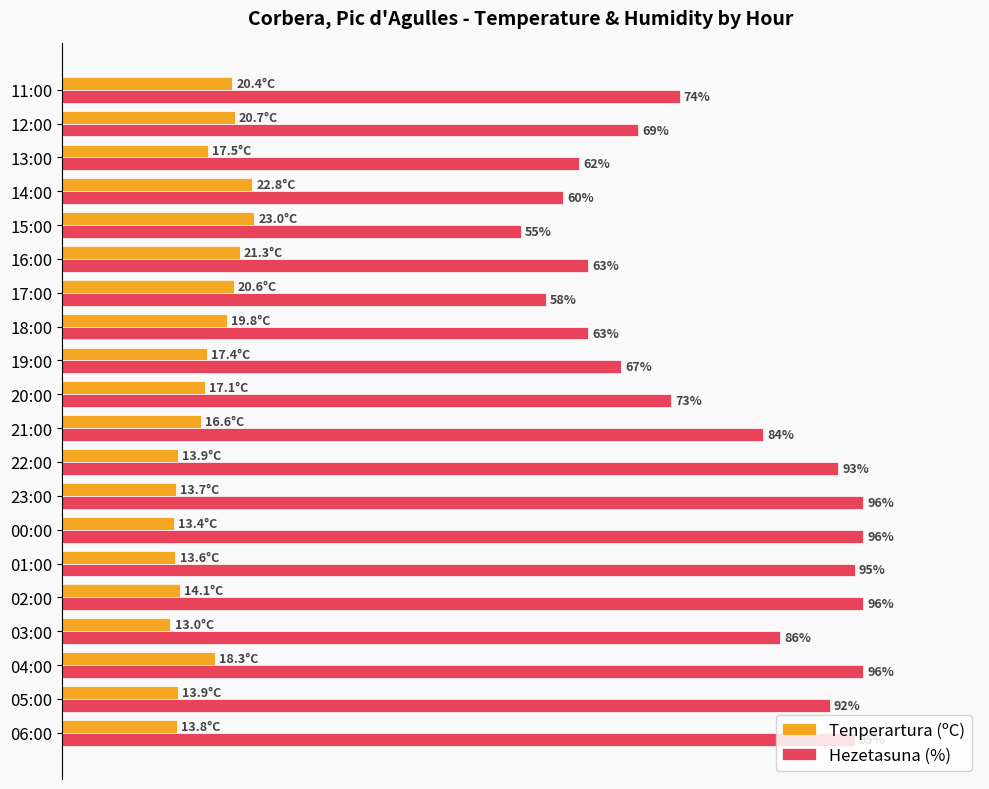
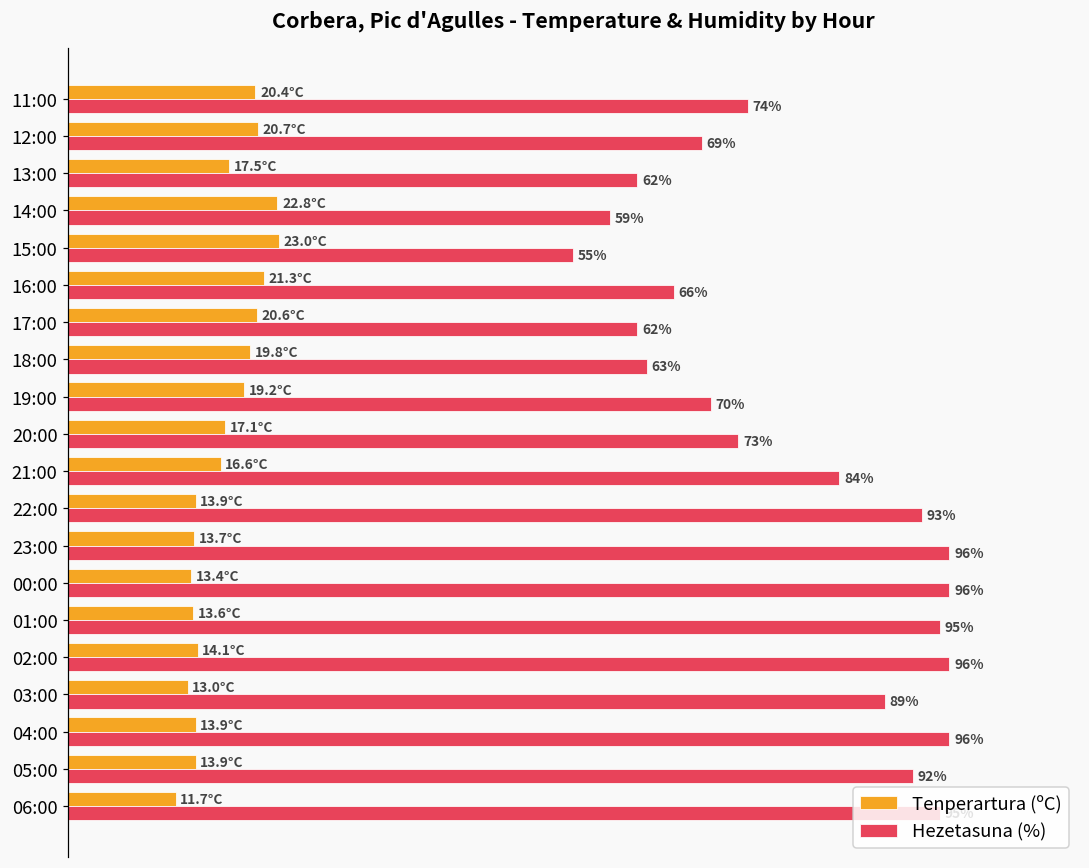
  {
    "Tenperartura (ºC)": {
      "11:00": "20.4°C",
      "12:00": "20.7°C",
      "13:00": "17.5°C",
      "14:00": "22.8°C",
      "15:00": "23.0°C",
      "16:00": "21.3°C",
      "17:00": "20.6°C",
      "18:00": "19.8°C",
-     "19:00": "17.4°C",
+     "19:00": "19.2°C",
      "20:00": "17.1°C",
      "21:00": "16.6°C",
      "22:00": "13.9°C",
      "23:00": "13.7°C",
      "00:00": "13.4°C",
      "01:00": "13.6°C",
      "02:00": "14.1°C",
      "03:00": "13.0°C",
-     "04:00": "18.3°C",
+     "04:00": "13.9°C",
      "05:00": "13.9°C",
-     "06:00": "13.8°C"
+     "06:00": "11.7°C"
    },
    "Hezetasuna (%)": {
      "11:00": "74%",
      "12:00": "69%",
      "13:00": "62%",
-     "14:00": "60%",
+     "14:00": "59%",
      "15:00": "55%",
-     "16:00": "63%",
-     "17:00": "58%",
+     "16:00": "66%",
+     "17:00": "62%",
      "18:00": "63%",
-     "19:00": "67%",
+     "19:00": "70%",
      "20:00": "73%",
      "21:00": "84%",
      "22:00": "93%",
      "23:00": "96%",
      "00:00": "96%",
      "01:00": "95%",
      "02:00": "96%",
-     "03:00": "86%",
+     "03:00": "89%",
      "04:00": "96%",
      "05:00": "92%"
    }
  }
